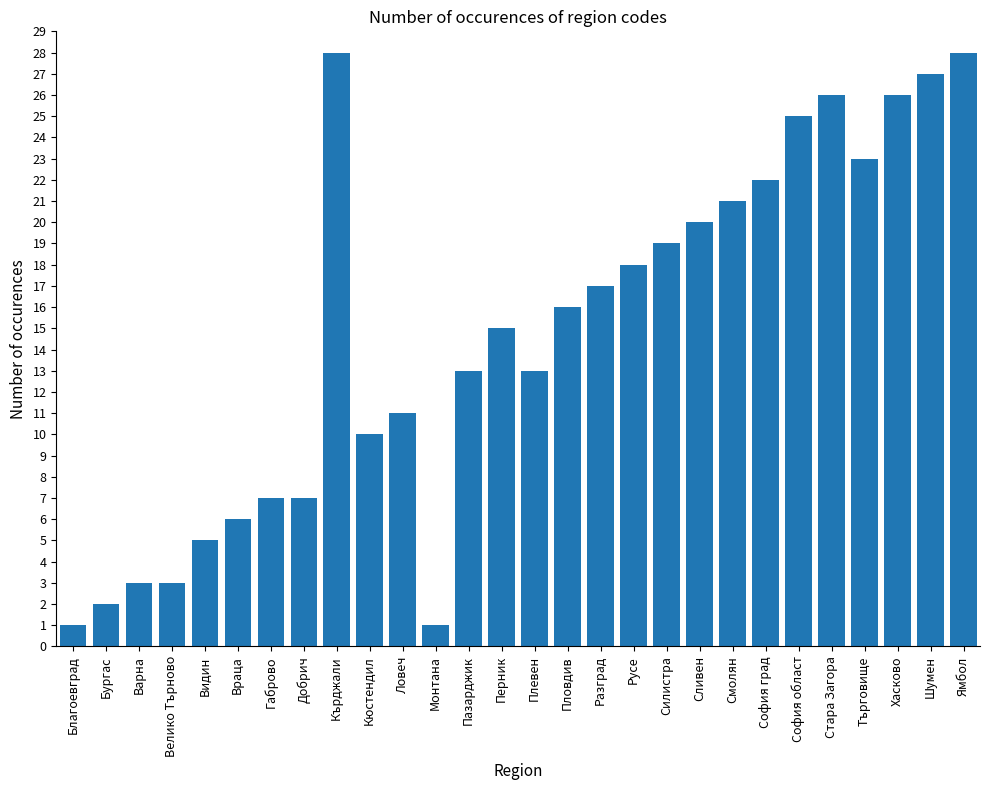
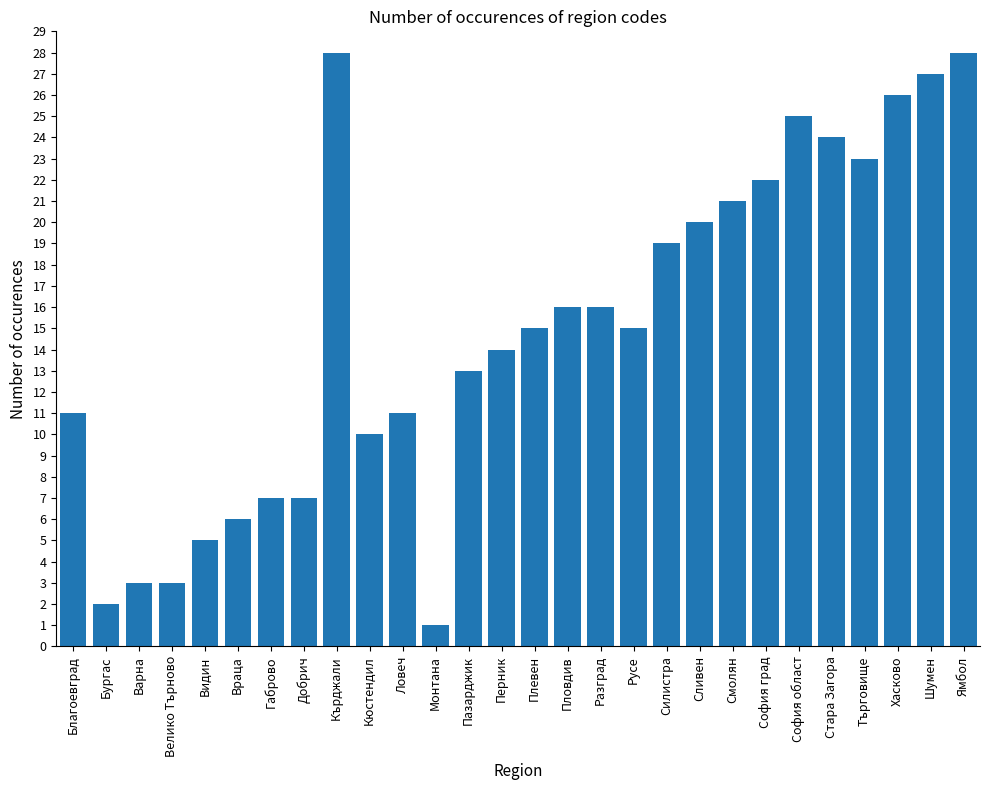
  {
-   "Благоевград": 1,
+   "Благоевград": 11,
    "Бургас": 2,
    "Варна": 3,
    "Велико Търново": 3,
    "Видин": 5,
    "Враца": 6,
    "Габрово": 7,
    "Добрич": 7,
    "Кърджали": 28,
    "Кюстендил": 10,
    "Ловеч": 11,
    "Монтана": 1,
    "Пазарджик": 13,
-   "Перник": 15,
-   "Плевен": 13,
+   "Перник": 14,
+   "Плевен": 15,
    "Пловдив": 16,
-   "Разград": 17,
-   "Русе": 18,
+   "Разград": 16,
+   "Русе": 15,
    "Силистра": 19,
    "Сливен": 20,
    "Смолян": 21,
    "София град": 22,
    "София област": 25,
-   "Стара Загора": 26,
+   "Стара Загора": 24,
    "Търговище": 23,
    "Хасково": 26,
    "Шумен": 27,
    "Ямбол": 28
  }
